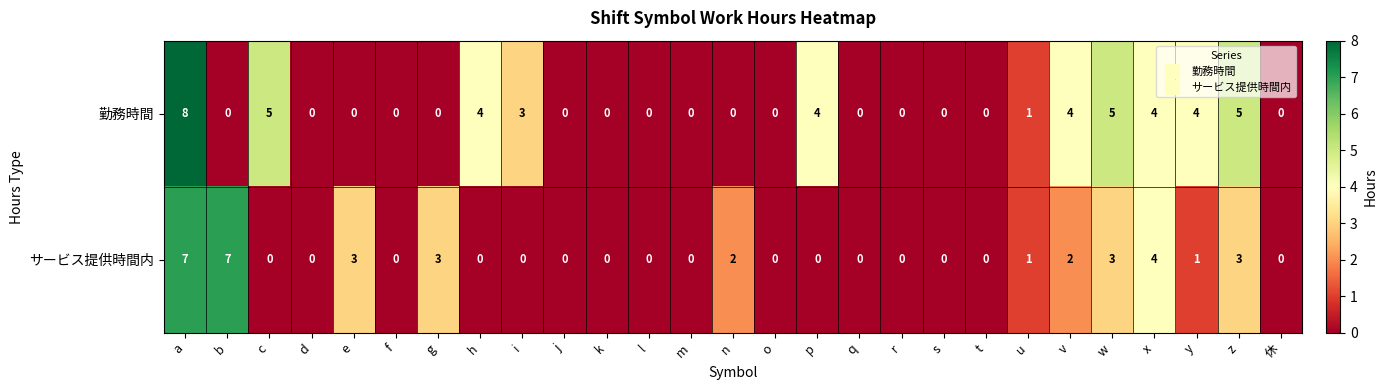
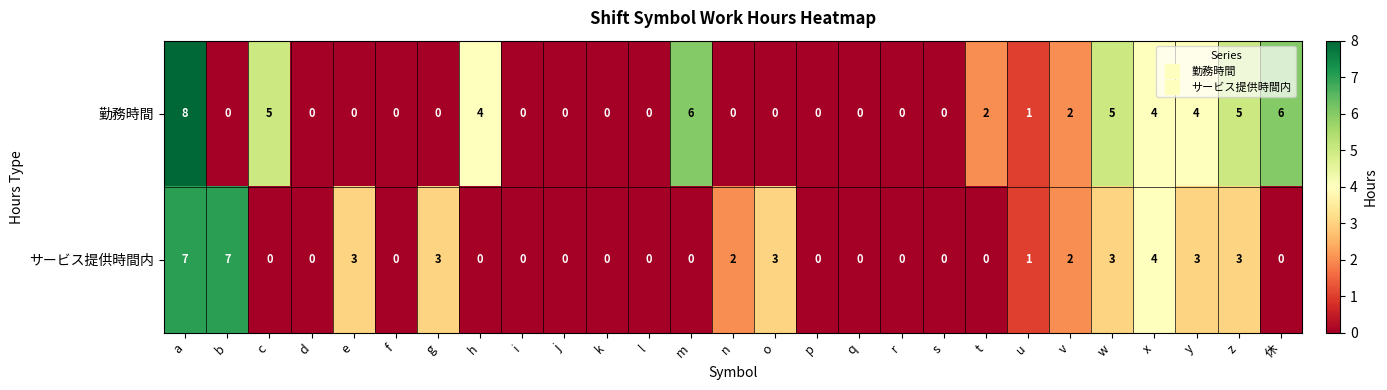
  {
    "勤務時間": {
      "a": 8,
      "b": 0,
      "c": 5,
      "d": 0,
      "e": 0,
      "f": 0,
      "g": 0,
      "h": 4,
-     "i": 3,
+     "i": 0,
      "j": 0,
      "k": 0,
      "l": 0,
-     "m": 0,
+     "m": 6,
      "n": 0,
      "o": 0,
-     "p": 4,
+     "p": 0,
      "q": 0,
      "r": 0,
      "s": 0,
-     "t": 0,
+     "t": 2,
      "u": 1,
-     "v": 4,
+     "v": 2,
      "w": 5,
      "x": 4,
      "y": 4,
      "z": 5,
-     "休": 0
+     "休": 6
    },
    "サービス提供時間内": {
      "a": 7,
      "b": 7,
      "c": 0,
      "d": 0,
      "e": 3,
      "f": 0,
      "g": 3,
      "h": 0,
      "i": 0,
      "j": 0,
      "k": 0,
      "l": 0,
      "m": 0,
      "n": 2,
-     "o": 0,
+     "o": 3,
      "p": 0,
      "q": 0,
      "r": 0,
      "s": 0,
      "t": 0,
      "u": 1,
      "v": 2,
      "w": 3,
      "x": 4,
-     "y": 1,
+     "y": 3,
      "z": 3,
      "休": 0
    }
  }
